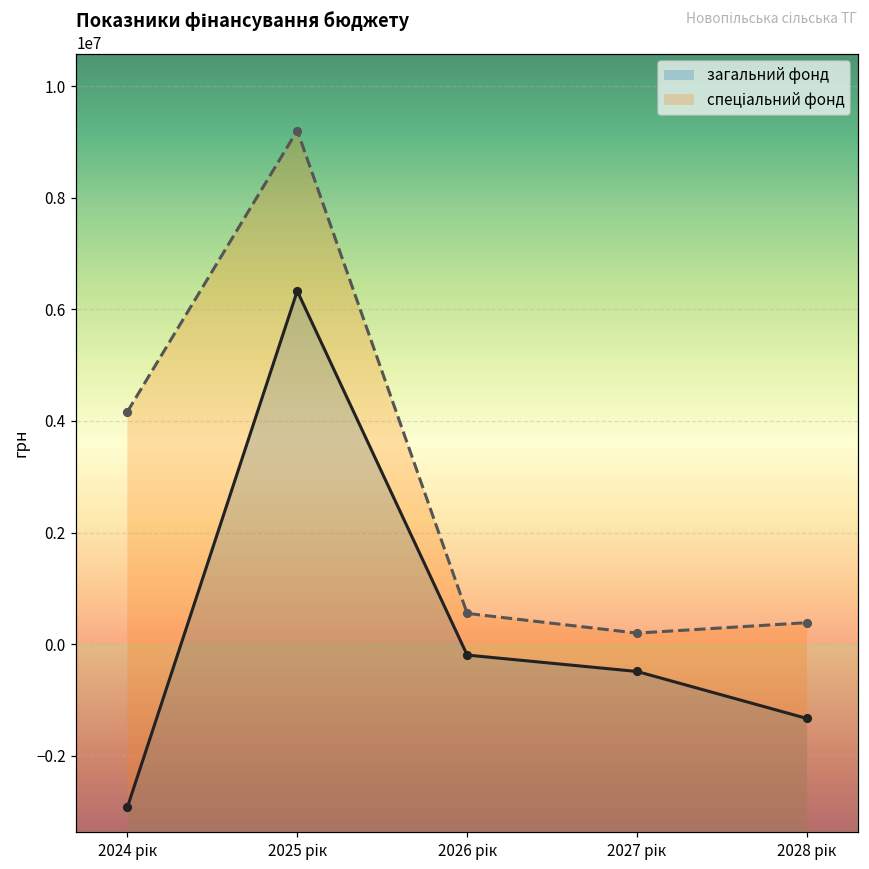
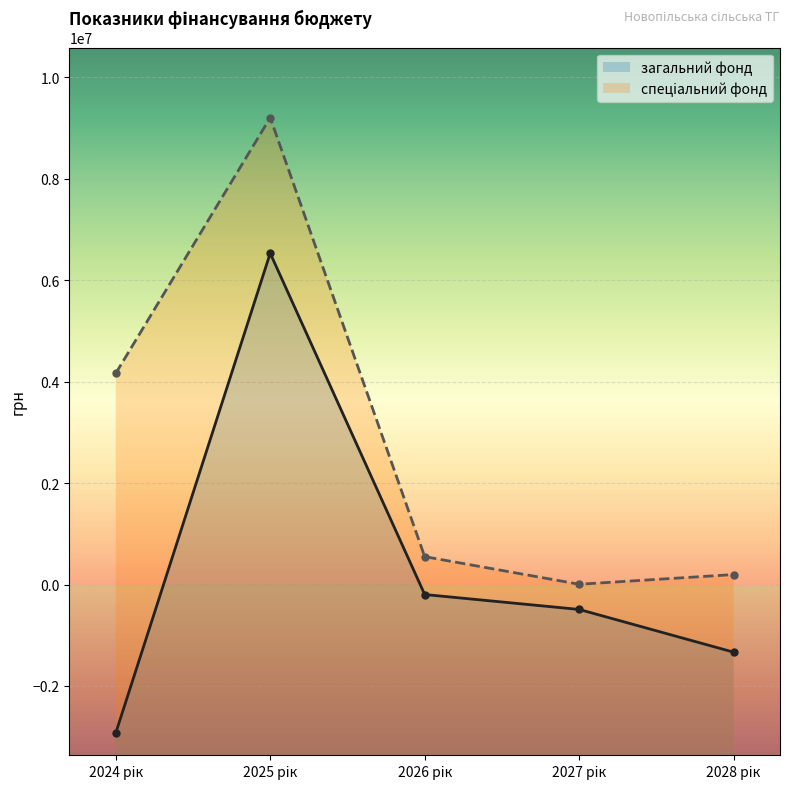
  {
    "загальний фонд": {
      "2024 рік": -2900000,
-     "2025 рік": 6300000,
+     "2025 рік": 6500000,
      "2026 рік": -200000,
      "2027 рік": -500000,
      "2028 рік": -1300000
    },
    "спеціальний фонд": {
      "2024 рік": 4200000,
      "2025 рік": 9200000,
      "2026 рік": 600000,
-     "2027 рік": 200000,
-     "2028 рік": 400000
+     "2027 рік": 0,
+     "2028 рік": 200000
    }
  }
